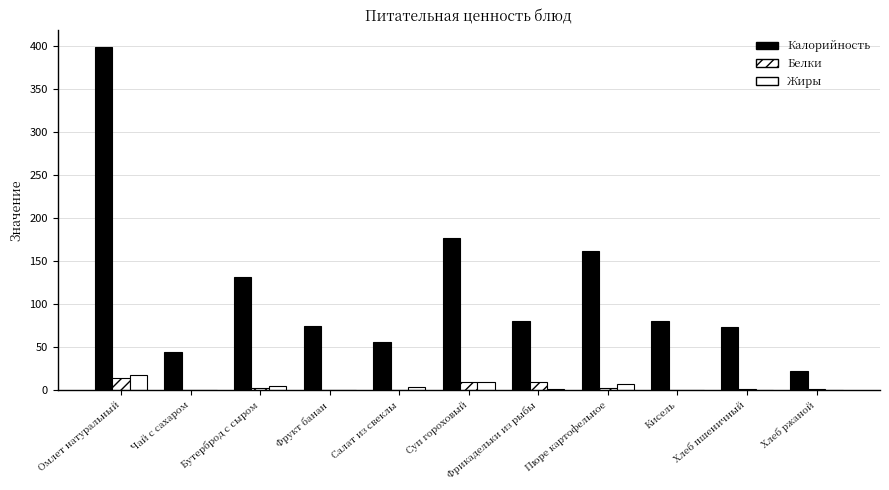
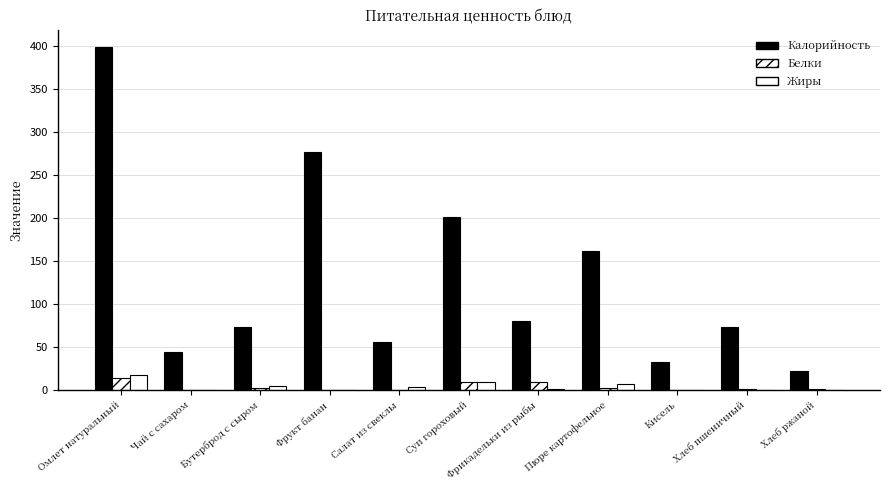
  {
    "Калорийность": {
      "Омлет натуральный": 400,
      "Чай с сахаром": 50,
-     "Бутерброд с сыром": 130,
-     "Фрукт банан": 80,
+     "Бутерброд с сыром": 70,
+     "Фрукт банан": 280,
      "Салат из свеклы": 60,
-     "Суп гороховый": 180,
+     "Суп гороховый": 200,
      "Фрикадельки из рыбы": 80,
      "Пюре картофельное": 160,
-     "Кисель": 80,
+     "Кисель": 30,
      "Хлеб пшеничный": 70,
      "Хлеб ржаной": 20
    }
  }
